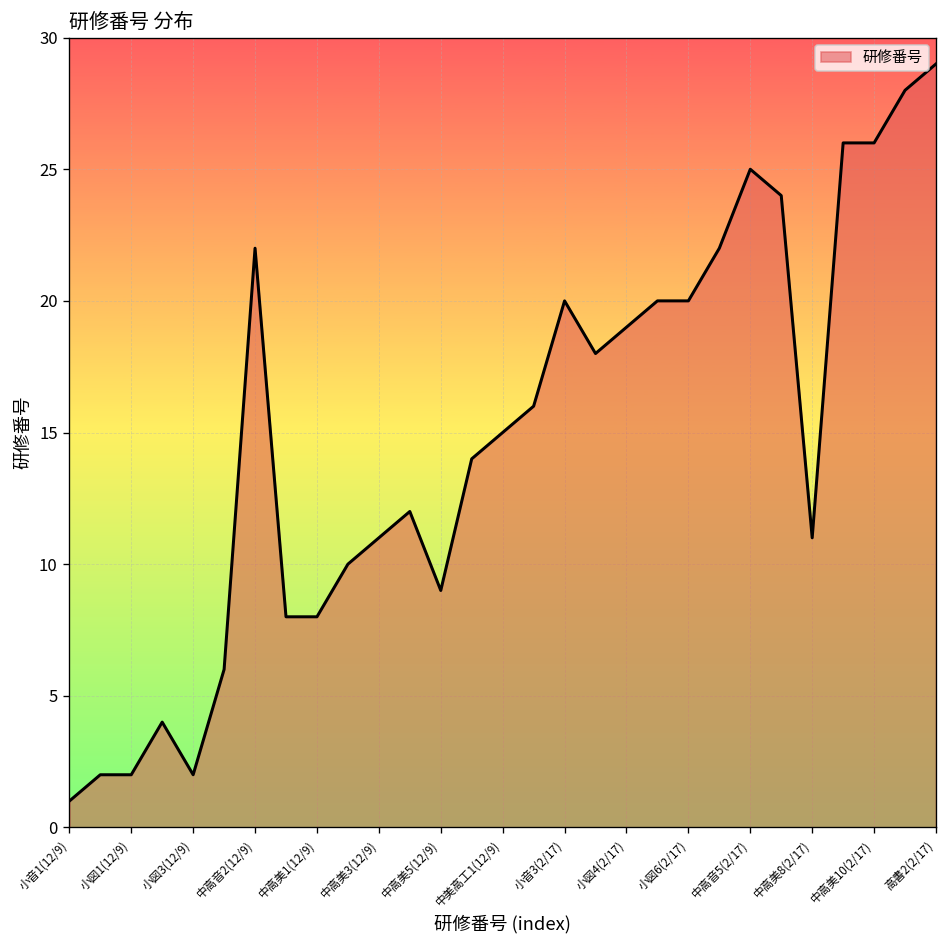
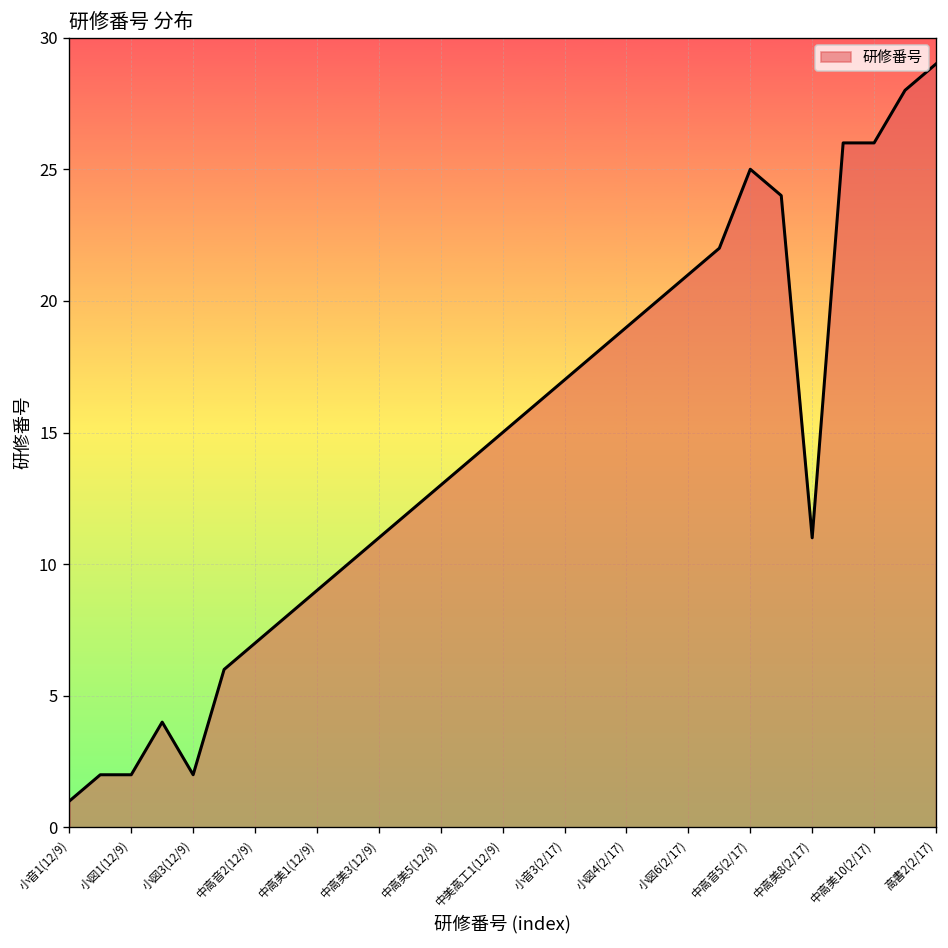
  {
    "小音1(12/9)": 1,
    "小図1(12/9)": 2,
    "小図3(12/9)": 2,
-   "中高音2(12/9)": 22,
-   "中高美1(12/9)": 8,
+   "中高音2(12/9)": 7,
+   "中高美1(12/9)": 9,
    "中高美3(12/9)": 11,
-   "中高美5(12/9)": 9,
+   "中高美5(12/9)": 13,
    "中美高工1(12/9)": 15,
-   "小音3(2/17)": 20,
+   "小音3(2/17)": 17,
    "小図4(2/17)": 19,
-   "小図6(2/17)": 20,
+   "小図6(2/17)": 21,
    "中高音5(2/17)": 25,
    "中高美8(2/17)": 11,
    "中高美10(2/17)": 26,
    "高書2(2/17)": 29
  }
